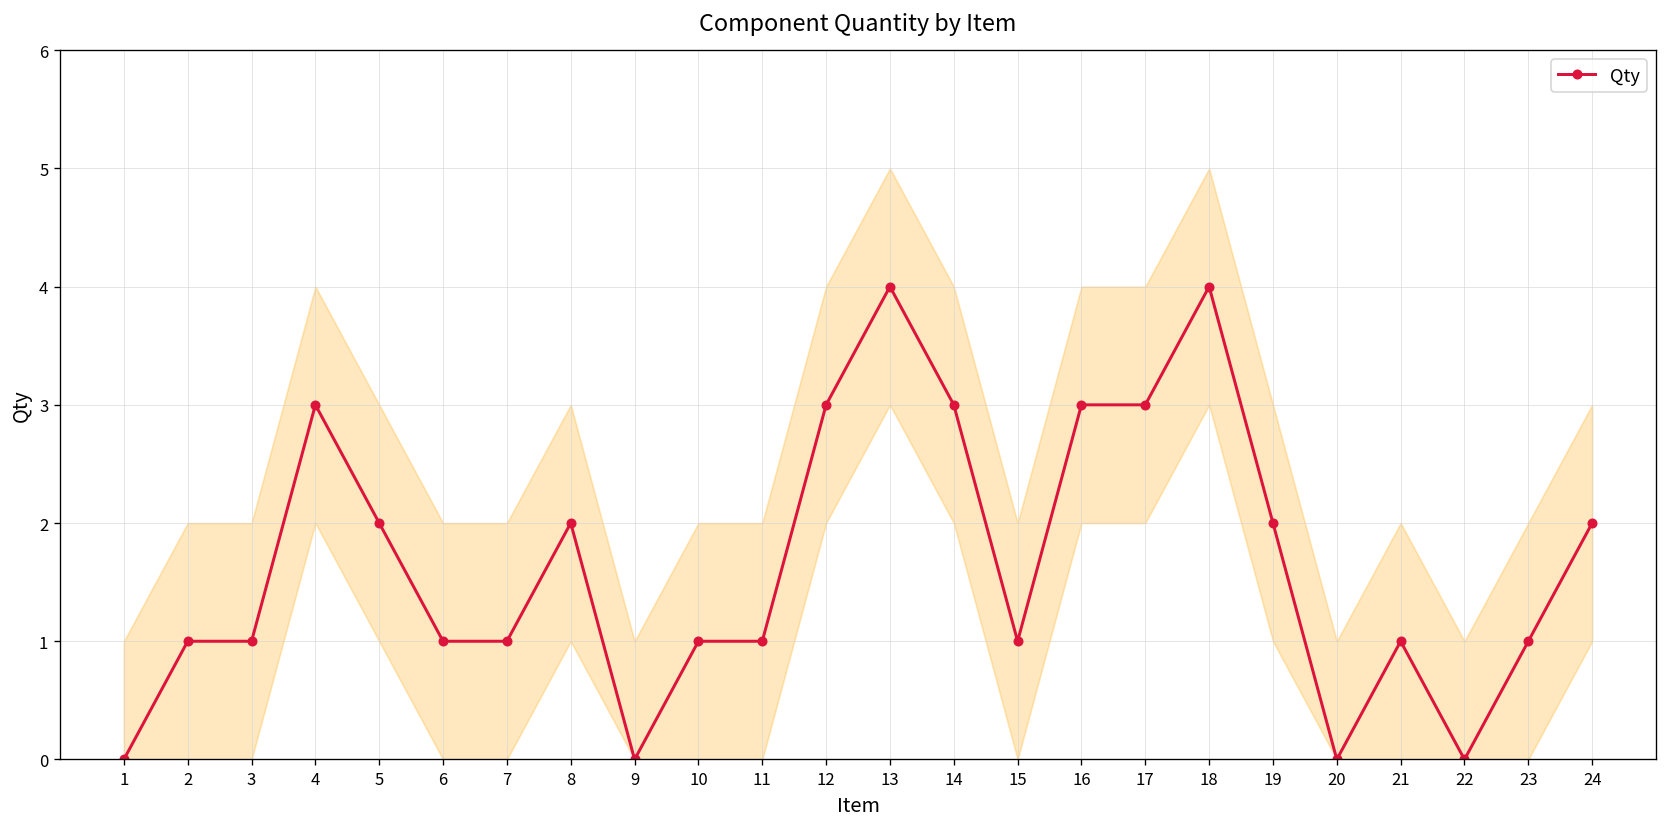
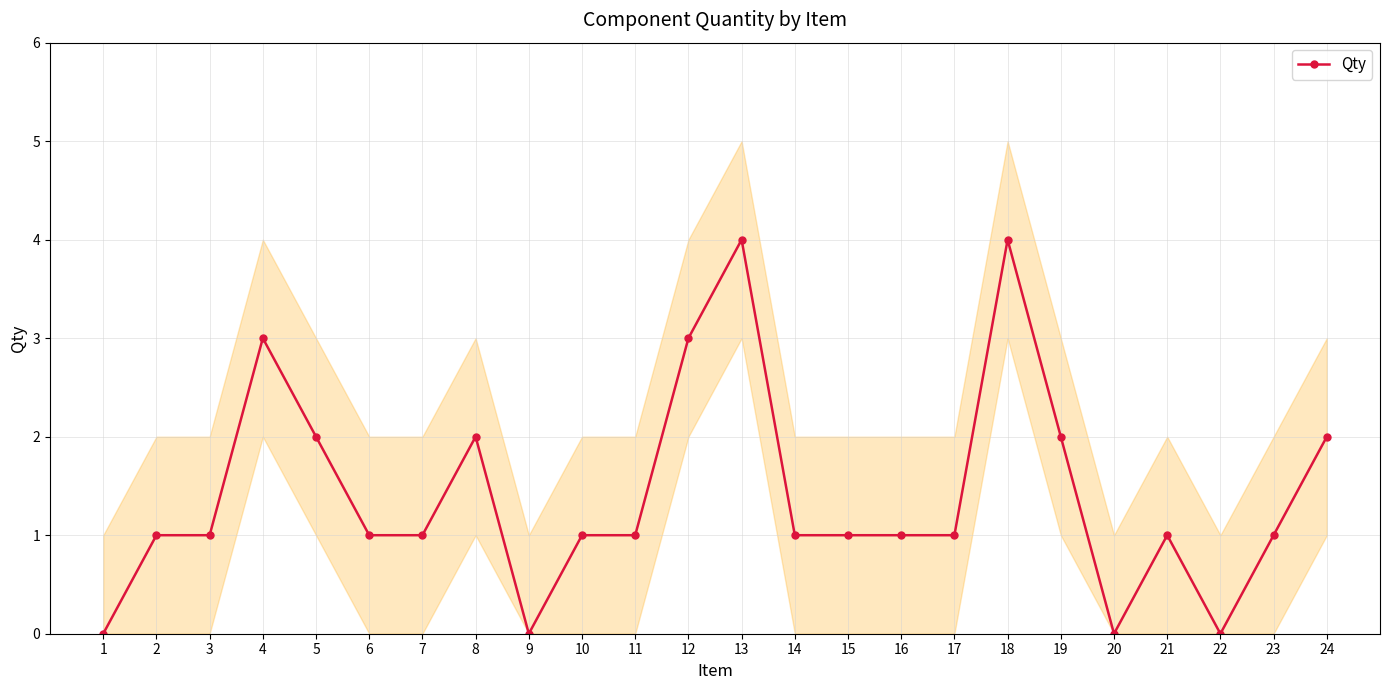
  {
    "Qty": {
      "1": 0,
      "2": 1,
      "3": 1,
      "4": 3,
      "5": 2,
      "6": 1,
      "7": 1,
      "8": 2,
      "9": 0,
      "10": 1,
      "11": 1,
      "12": 3,
      "13": 4,
-     "14": 3,
+     "14": 1,
      "15": 1,
-     "16": 3,
-     "17": 3,
+     "16": 1,
+     "17": 1,
      "18": 4,
      "19": 2,
      "20": 0,
      "21": 1,
      "22": 0,
      "23": 1,
      "24": 2
    }
  }
